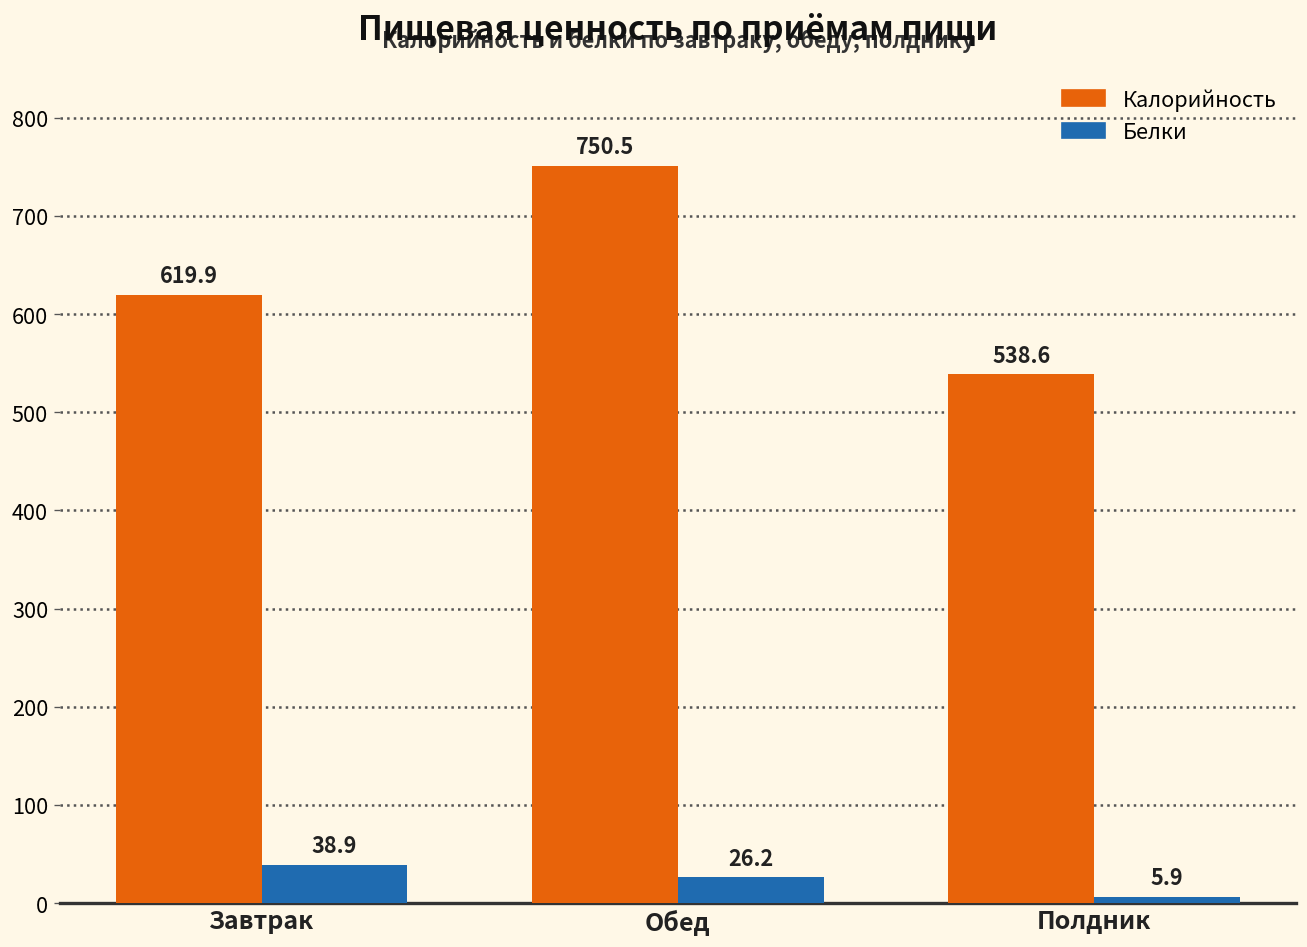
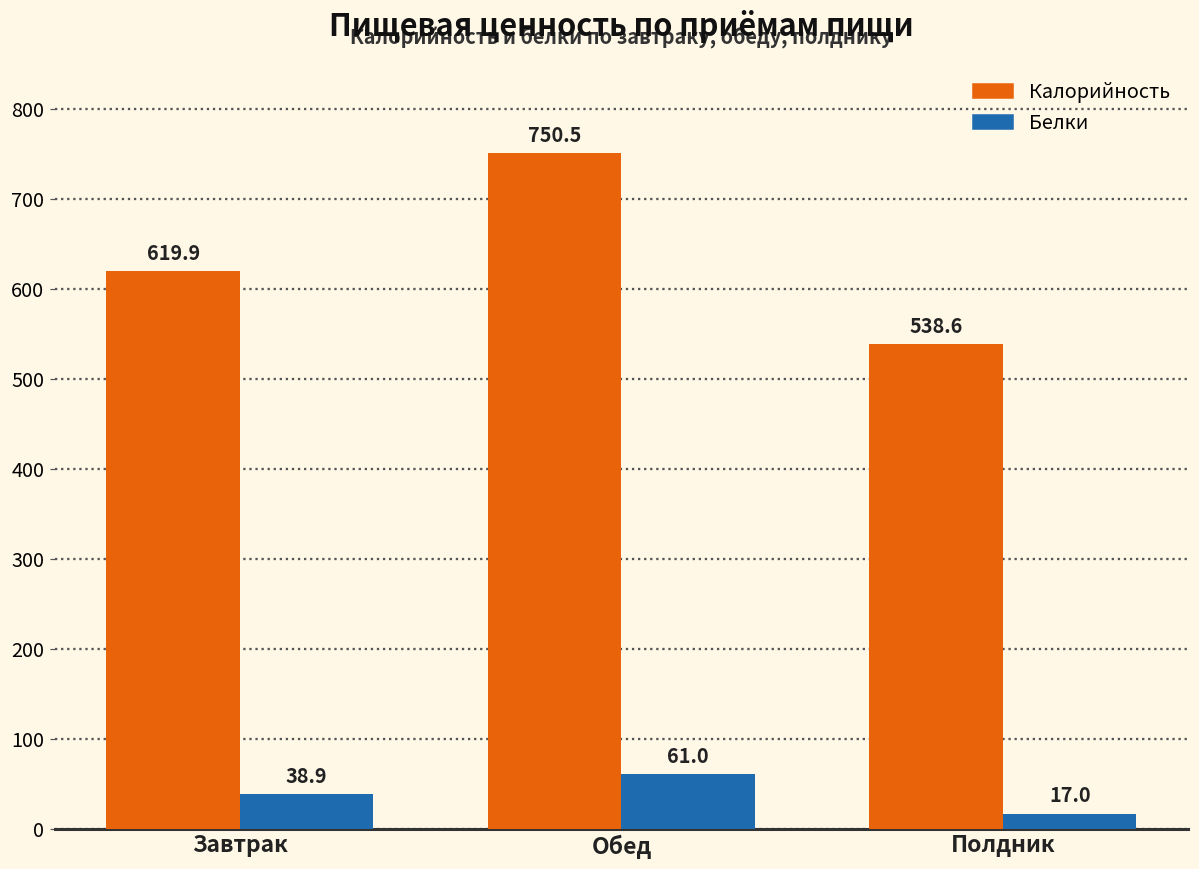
  {
    "Калорийность": {
      "Завтрак": 619.9,
      "Обед": 750.5,
      "Полдник": 538.6
    },
    "Белки": {
      "Завтрак": 38.9,
-     "Обед": 26.2,
-     "Полдник": 5.9
+     "Обед": 61.0,
+     "Полдник": 17.0
    }
  }
